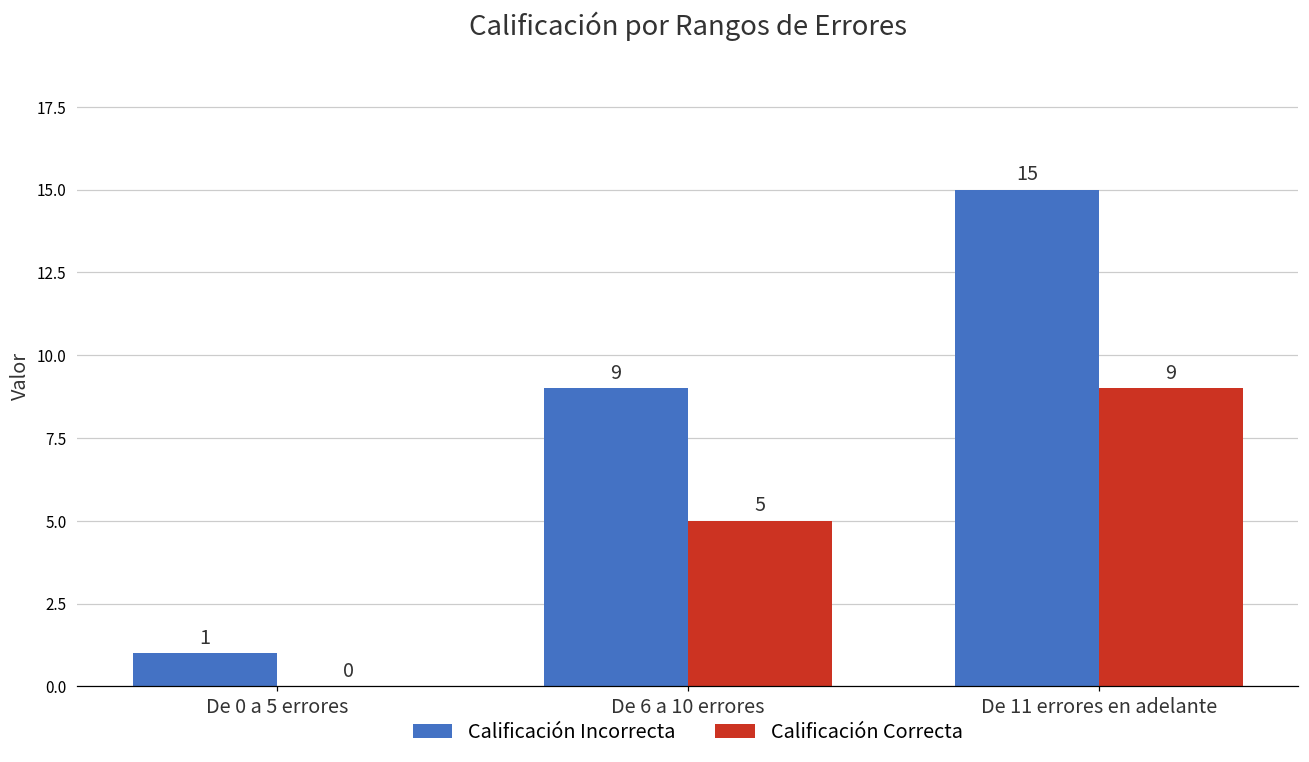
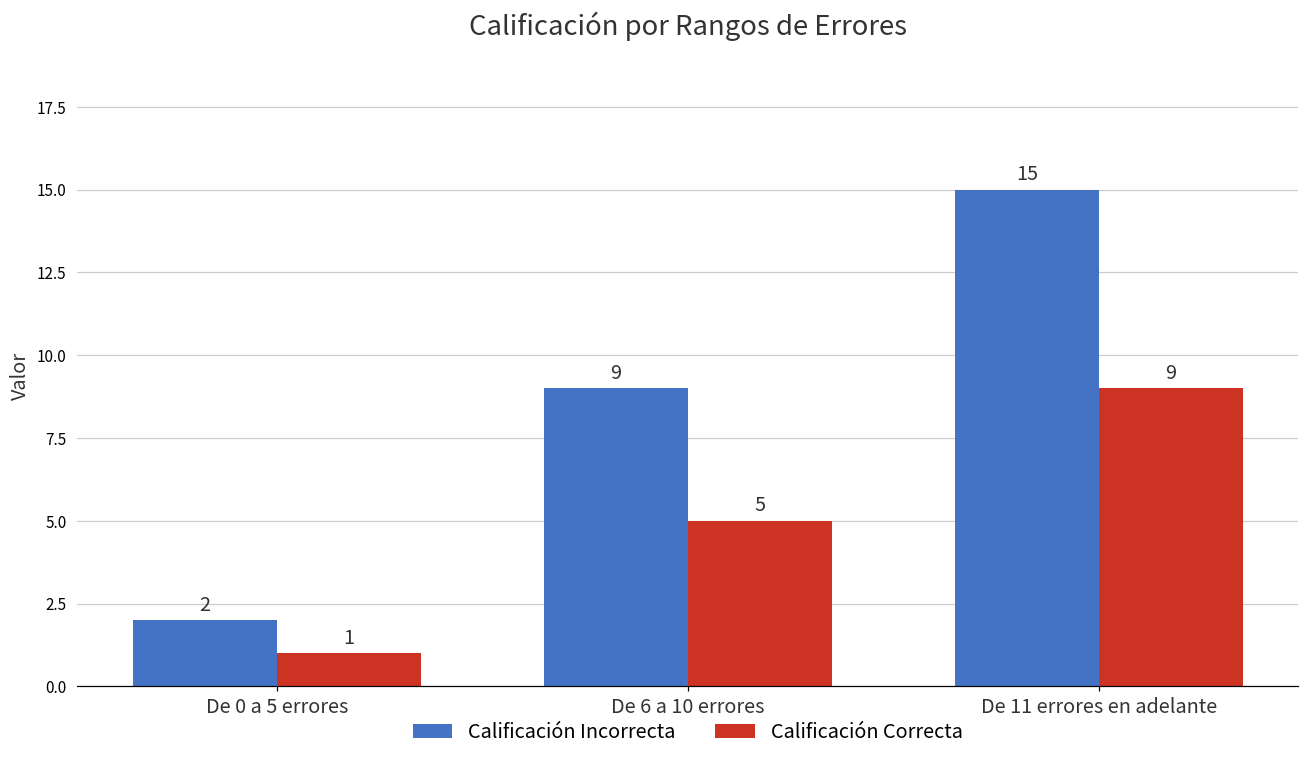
  {
    "Calificación Incorrecta": {
-     "De 0 a 5 errores": 1,
+     "De 0 a 5 errores": 2,
      "De 6 a 10 errores": 9,
      "De 11 errores en adelante": 15
    },
    "Calificación Correcta": {
-     "De 0 a 5 errores": 0,
+     "De 0 a 5 errores": 1,
      "De 6 a 10 errores": 5,
      "De 11 errores en adelante": 9
    }
  }
